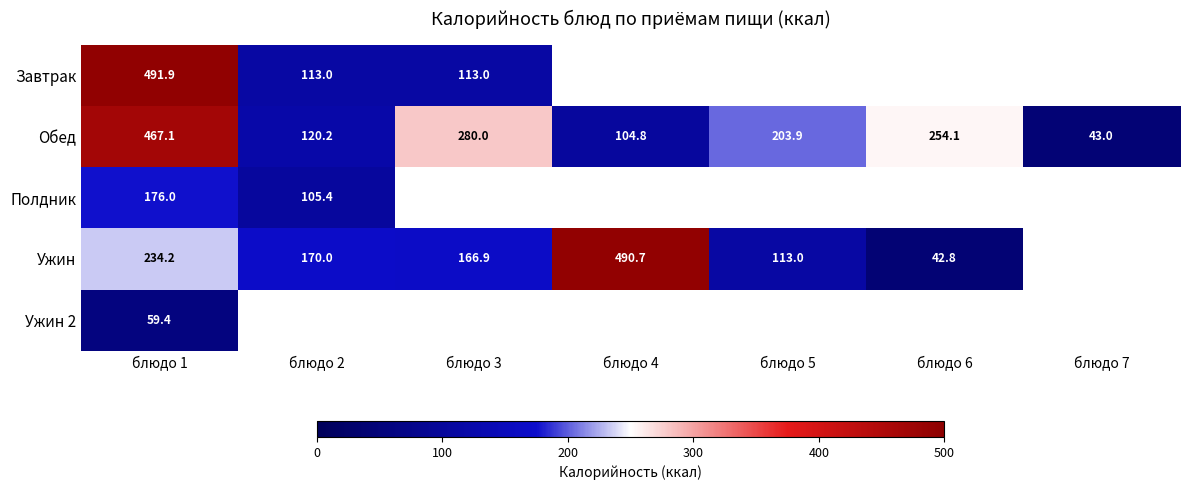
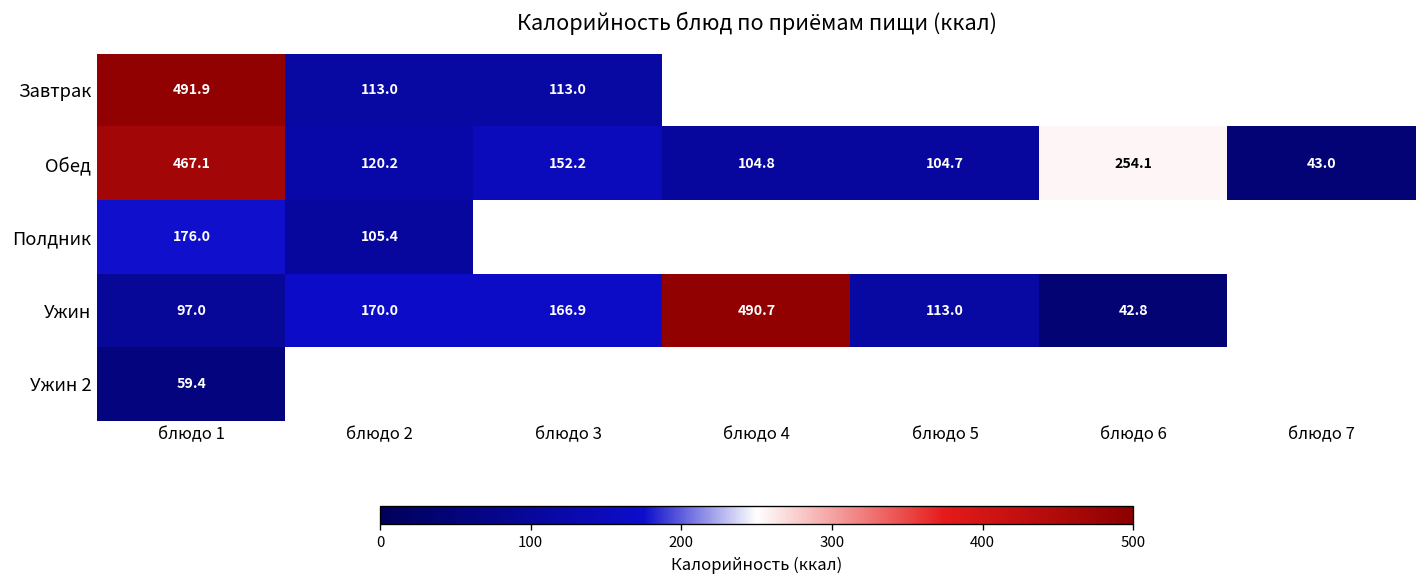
  {
    "Завтрак": {
      "блюдо 1": 491.9,
      "блюдо 2": 113.0,
      "блюдо 3": 113.0
    },
    "Обед": {
      "блюдо 1": 467.1,
      "блюдо 2": 120.2,
-     "блюдо 3": 280.0,
+     "блюдо 3": 152.2,
      "блюдо 4": 104.8,
-     "блюдо 5": 203.9,
+     "блюдо 5": 104.7,
      "блюдо 6": 254.1,
      "блюдо 7": 43.0
    },
    "Полдник": {
      "блюдо 1": 176.0,
      "блюдо 2": 105.4
    },
    "Ужин": {
-     "блюдо 1": 234.2,
+     "блюдо 1": 97.0,
      "блюдо 2": 170.0,
      "блюдо 3": 166.9,
      "блюдо 4": 490.7,
      "блюдо 5": 113.0,
      "блюдо 6": 42.8
    },
    "Ужин 2": {
      "блюдо 1": 59.4
    }
  }
